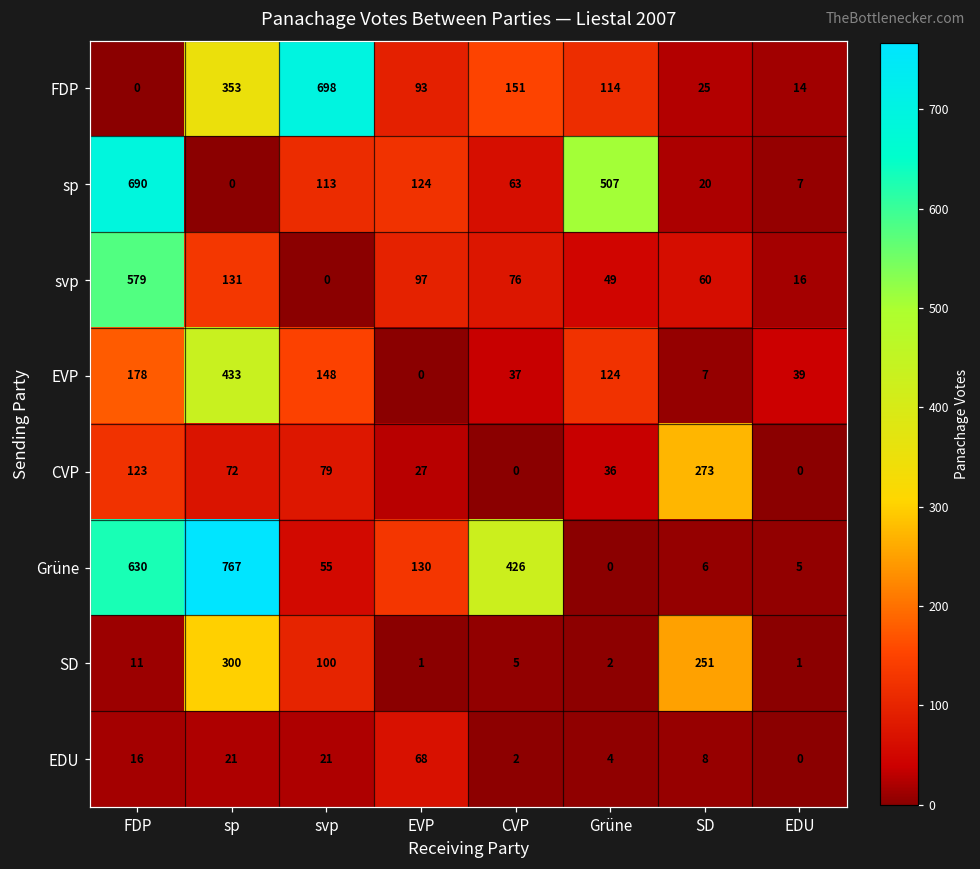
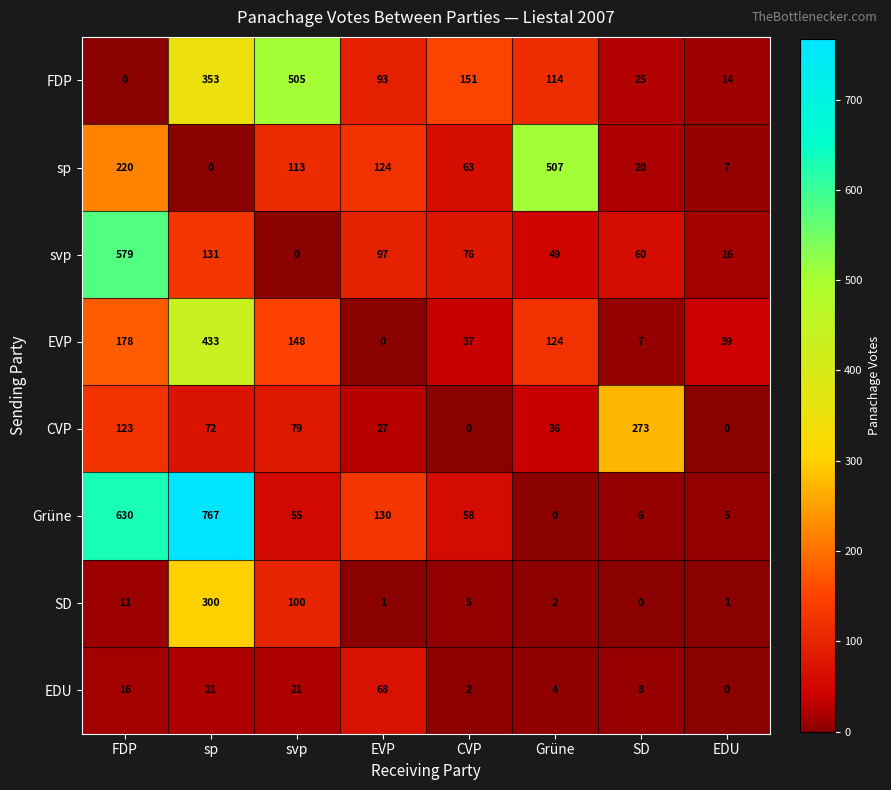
  {
    "FDP": {
      "FDP": 0,
      "sp": 353,
-     "svp": 698,
+     "svp": 505,
      "EVP": 93,
      "CVP": 151,
      "Grüne": 114,
      "SD": 25,
      "EDU": 14
    },
    "sp": {
-     "FDP": 690,
+     "FDP": 220,
      "sp": 0,
      "svp": 113,
      "EVP": 124,
      "CVP": 63,
      "Grüne": 507,
      "SD": 20,
      "EDU": 7
    },
    "svp": {
      "FDP": 579,
      "sp": 131,
      "svp": 0,
      "EVP": 97,
      "CVP": 76,
      "Grüne": 49,
      "SD": 60,
      "EDU": 16
    },
    "EVP": {
      "FDP": 178,
      "sp": 433,
      "svp": 148,
      "EVP": 0,
      "CVP": 37,
      "Grüne": 124,
      "SD": 7,
      "EDU": 39
    },
    "CVP": {
      "FDP": 123,
      "sp": 72,
      "svp": 79,
      "EVP": 27,
      "CVP": 0,
      "Grüne": 36,
      "SD": 273,
      "EDU": 0
    },
    "Grüne": {
      "FDP": 630,
      "sp": 767,
      "svp": 55,
      "EVP": 130,
-     "CVP": 426,
+     "CVP": 58,
      "Grüne": 0,
      "SD": 6,
      "EDU": 5
    },
    "SD": {
      "FDP": 11,
      "sp": 300,
      "svp": 100,
      "EVP": 1,
      "CVP": 5,
      "Grüne": 2,
-     "SD": 251,
+     "SD": 0,
      "EDU": 1
    },
    "EDU": {
      "FDP": 16,
      "sp": 21,
      "svp": 21,
      "EVP": 68,
      "CVP": 2,
      "Grüne": 4,
      "SD": 8,
      "EDU": 0
    }
  }
